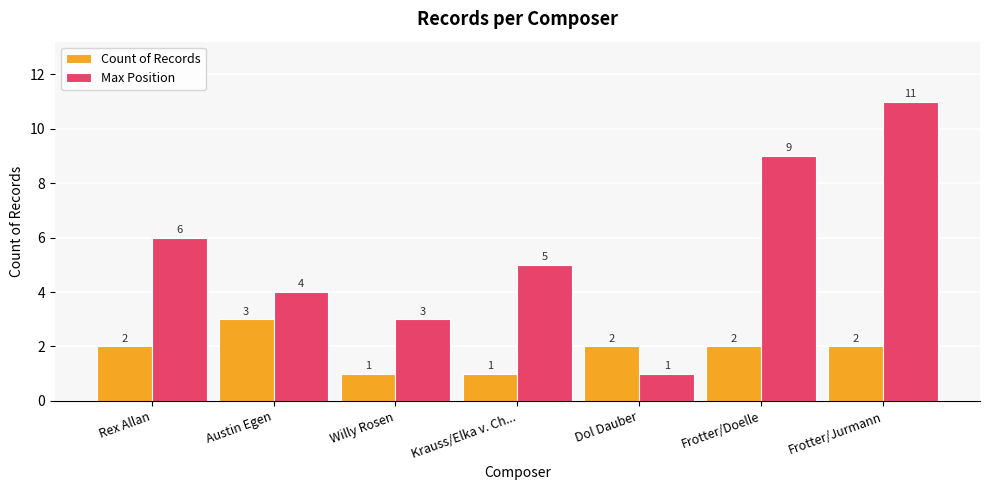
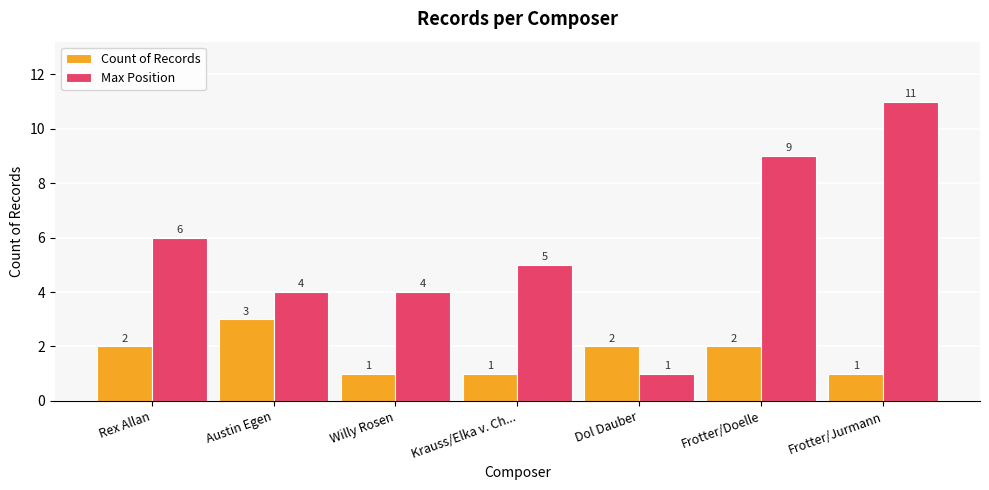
  {
    "Count of Records": {
      "Rex Allan": 2,
      "Austin Egen": 3,
      "Willy Rosen": 1,
      "Krauss/Elka v. Ch...": 1,
      "Dol Dauber": 2,
      "Frotter/Doelle": 2,
-     "Frotter/Jurmann": 2
+     "Frotter/Jurmann": 1
    },
    "Max Position": {
      "Rex Allan": 6,
      "Austin Egen": 4,
-     "Willy Rosen": 3,
+     "Willy Rosen": 4,
      "Krauss/Elka v. Ch...": 5,
      "Dol Dauber": 1,
      "Frotter/Doelle": 9,
      "Frotter/Jurmann": 11
    }
  }
